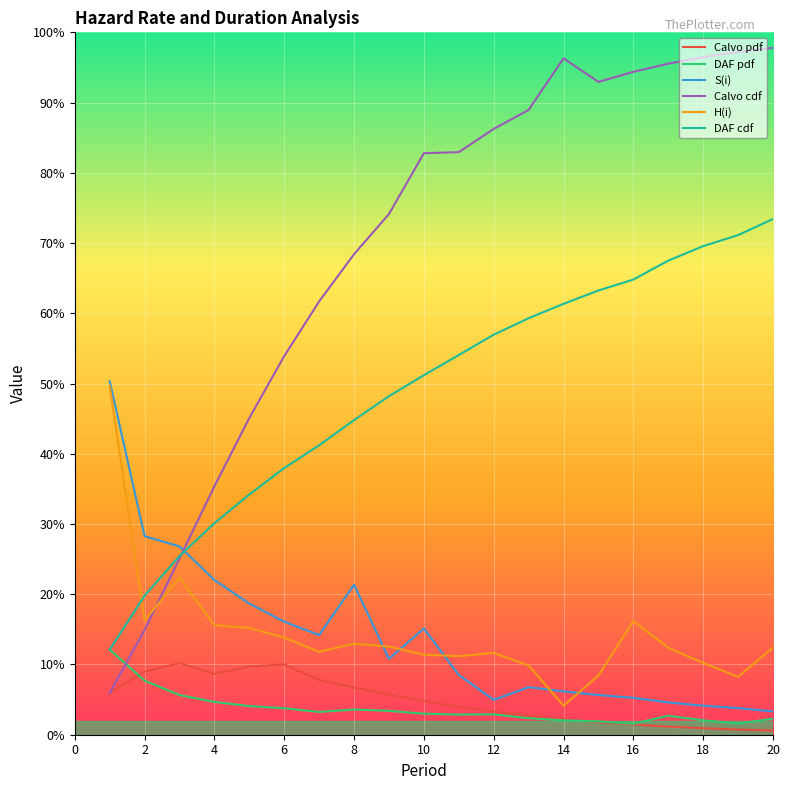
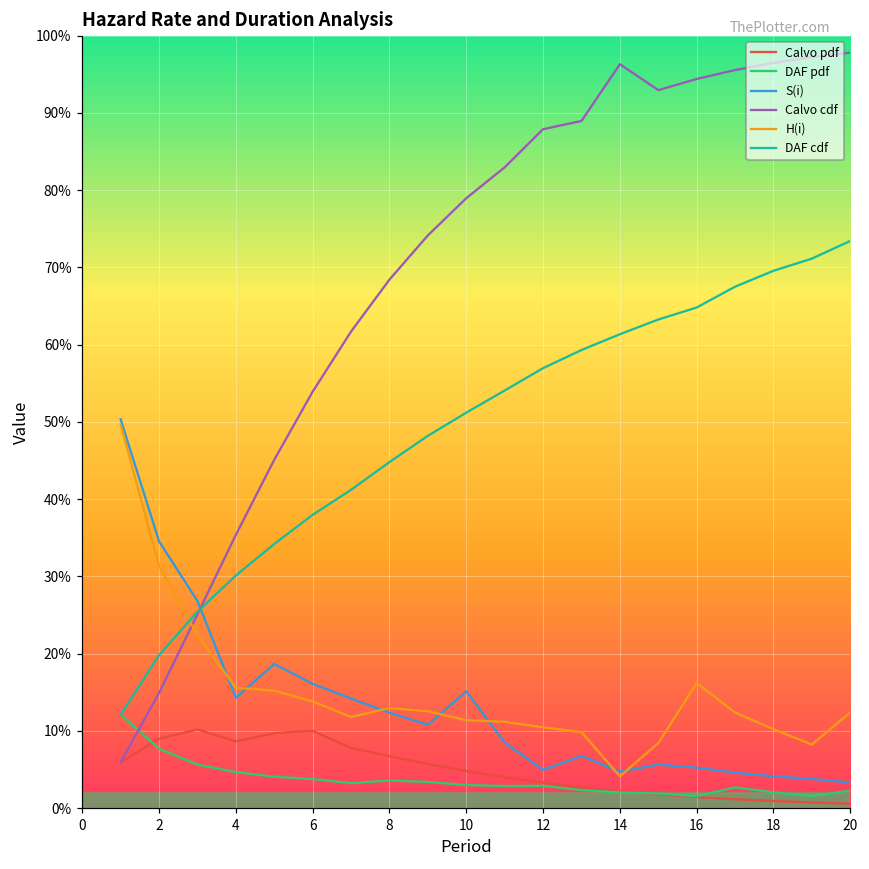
  {
    "Calvo pdf": {
      "2": "9%",
      "4": "9%",
      "6": "10%",
      "8": "7%",
      "10": "5%",
      "12": "3%"
    },
    "S(i)": {
-     "2": "28%",
-     "4": "22%",
+     "2": "35%",
+     "4": "14%",
      "6": "16%",
-     "8": "21%",
+     "8": "12%",
      "10": "15%",
      "12": "5%",
-     "14": "6%",
+     "14": "5%",
      "16": "5%",
      "18": "4%",
      "20": "3%"
    },
    "Calvo cdf": {
      "2": "15%",
      "4": "35%",
      "6": "54%",
      "8": "68%",
-     "10": "83%",
-     "12": "86%",
+     "10": "79%",
+     "12": "88%",
      "14": "96%",
      "16": "94%",
      "20": "98%"
    },
    "H(i)": {
-     "2": "16%",
+     "2": "31%",
      "4": "16%",
      "6": "14%",
      "8": "13%",
      "10": "11%",
-     "12": "12%",
+     "12": "10%",
      "14": "4%",
      "16": "16%",
      "18": "10%",
      "20": "12%"
    }
  }
